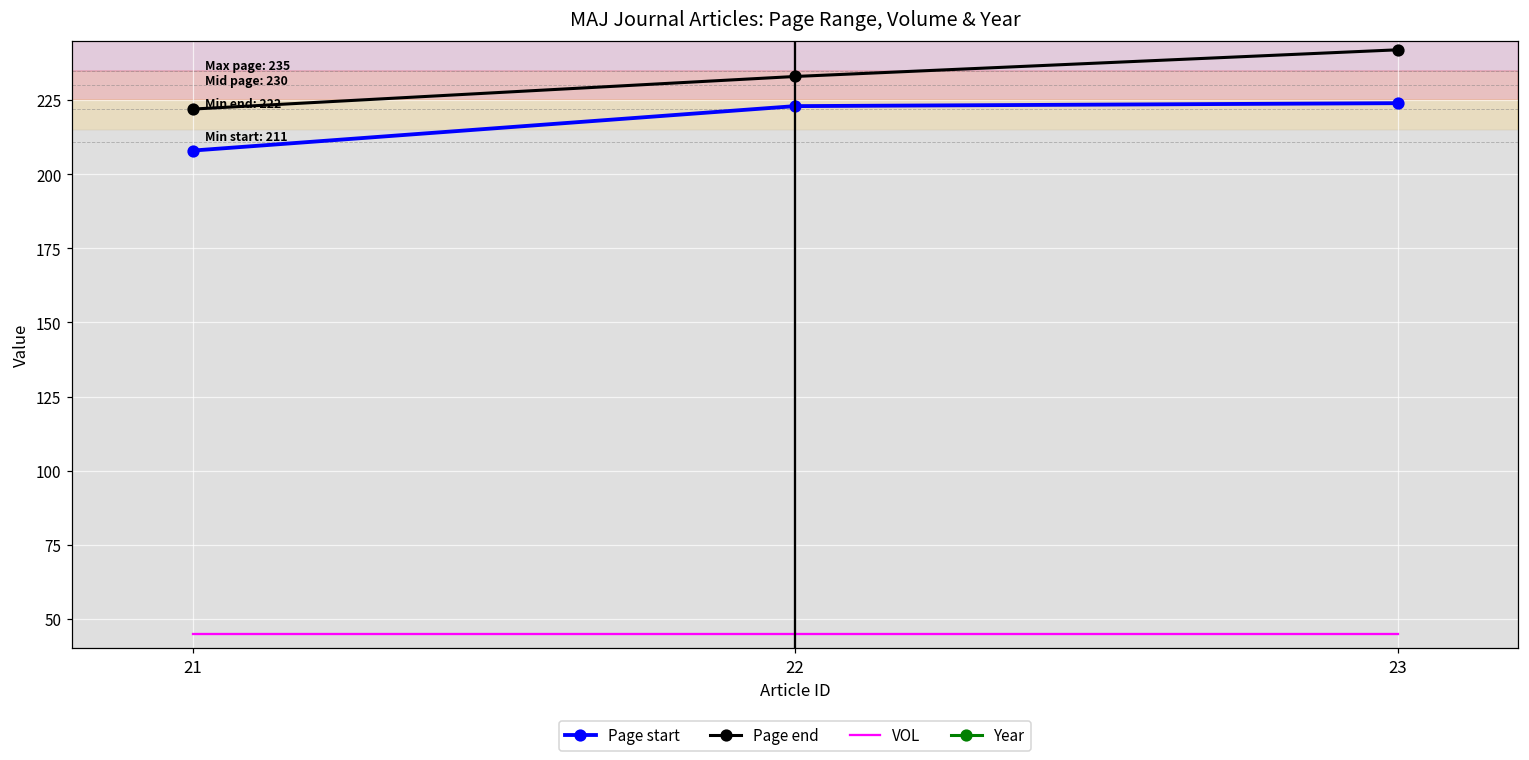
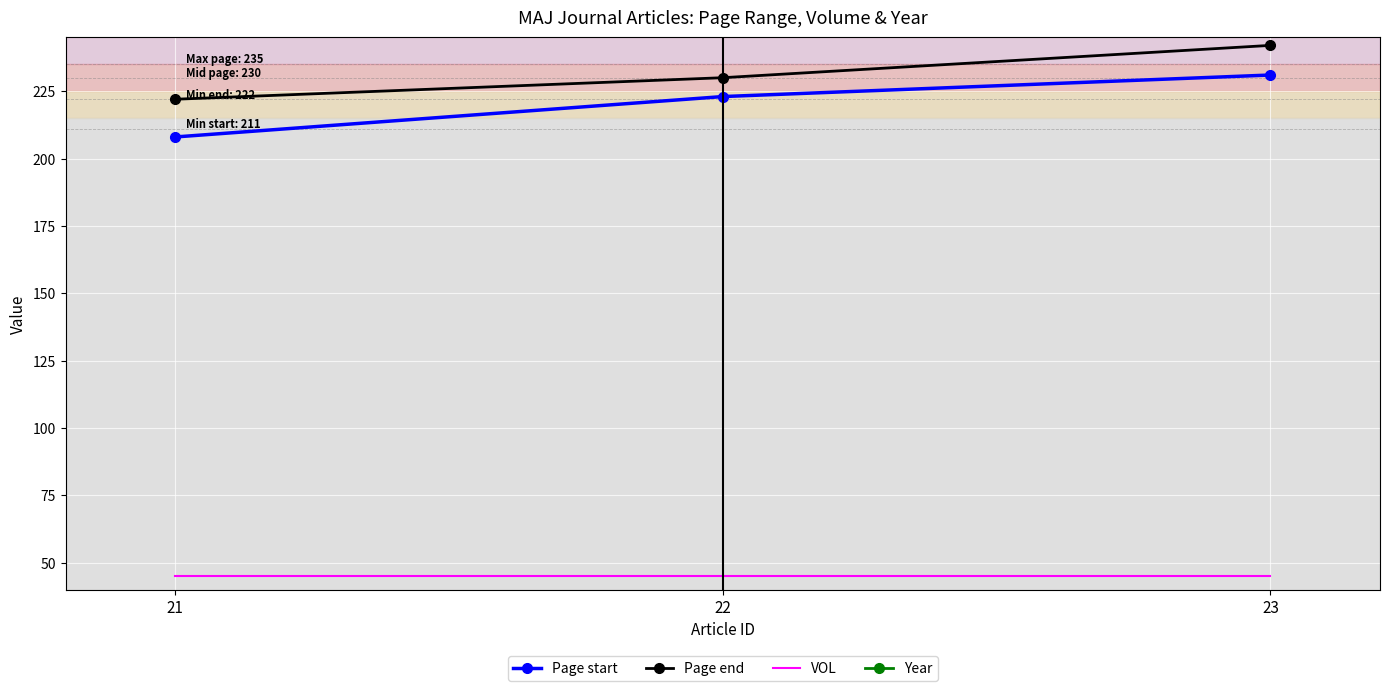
  {
    "Page start": {
      "22": 223,
-     "23": 224
+     "23": 231
    },
    "Page end": {
-     "22": 233,
+     "22": 230,
      "23": 242
    },
    "VOL": {
      "21": 45,
      "22": 45,
      "23": 45
    }
  }
